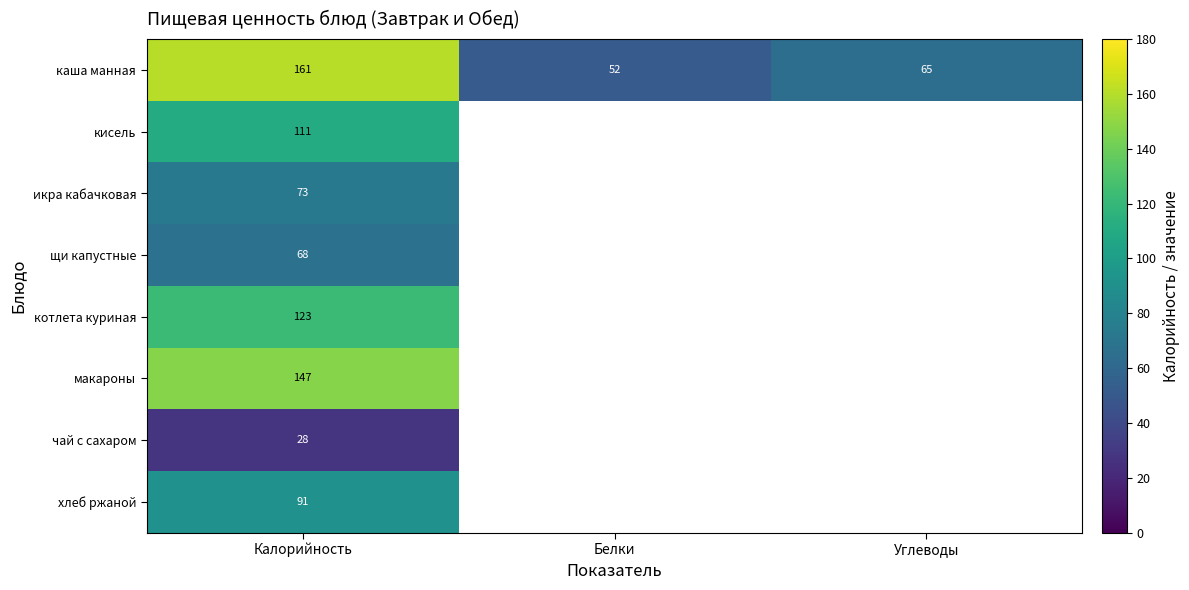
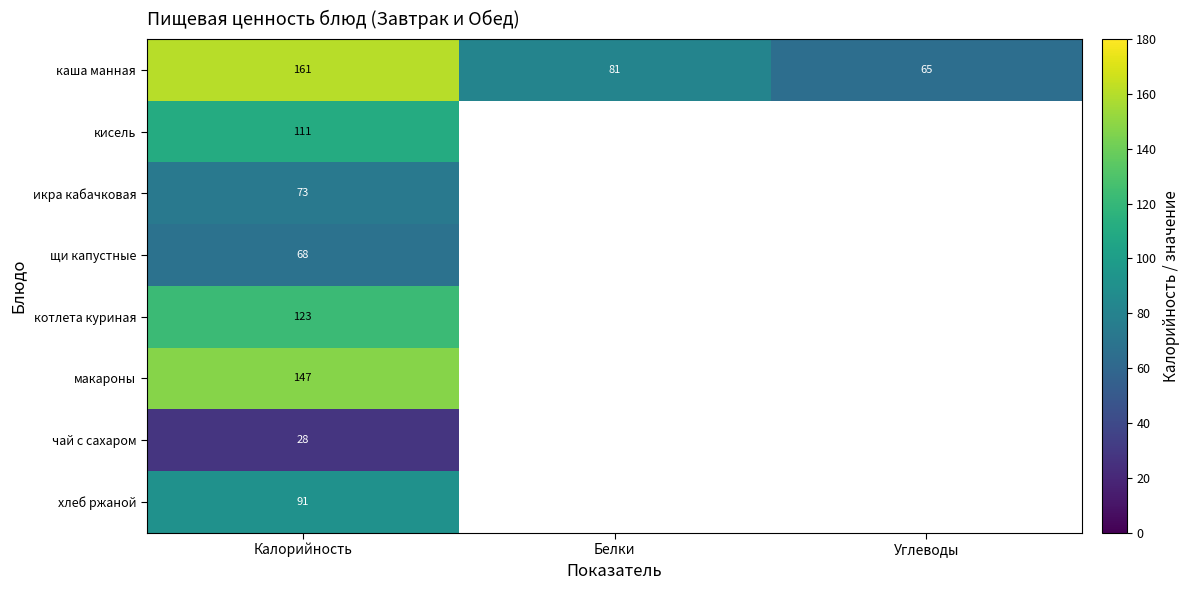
  {
    "каша манная": {
      "Калорийность": 161,
-     "Белки": 52,
+     "Белки": 81,
      "Углеводы": 65
    },
    "кисель": {
      "Калорийность": 111
    },
    "икра кабачковая": {
      "Калорийность": 73
    },
    "щи капустные": {
      "Калорийность": 68
    },
    "котлета куриная": {
      "Калорийность": 123
    },
    "макароны": {
      "Калорийность": 147
    },
    "чай с сахаром": {
      "Калорийность": 28
    },
    "хлеб ржаной": {
      "Калорийность": 91
    }
  }
